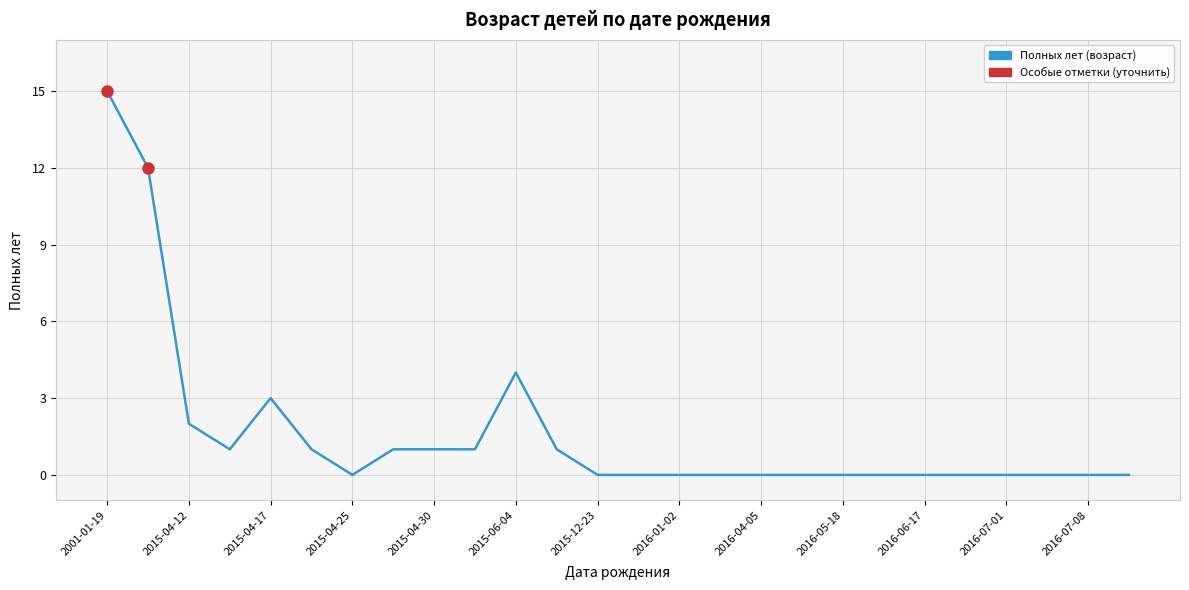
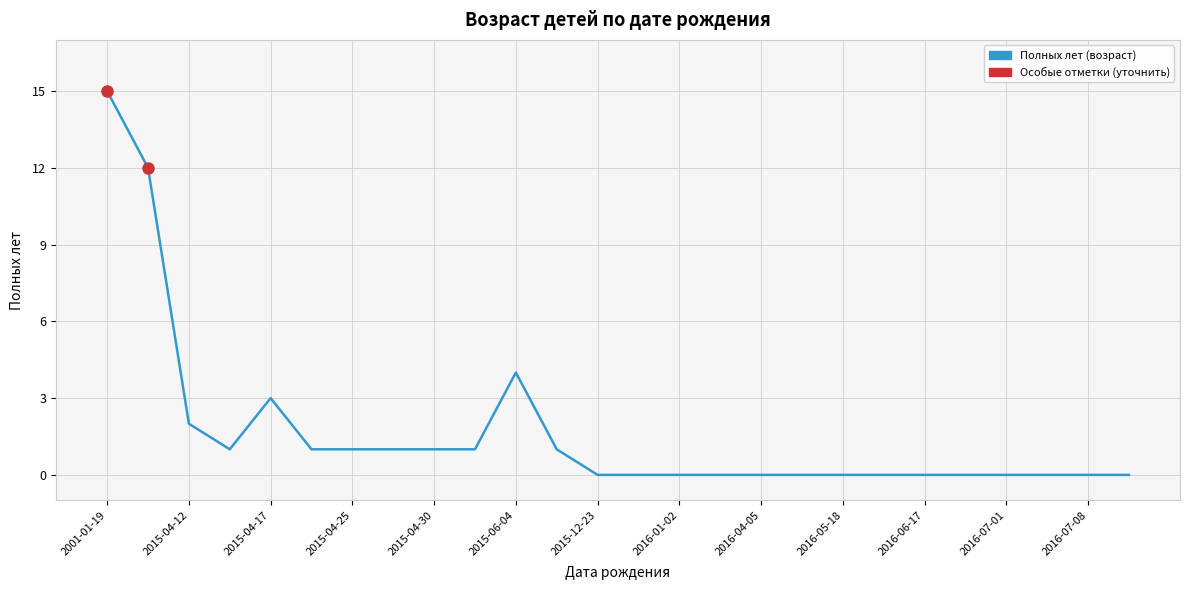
  {
    "Полных лет (возраст)": {
      "2015-04-12": 2,
      "2015-04-17": 3,
-     "2015-04-25": 0,
+     "2015-04-25": 1,
      "2015-06-04": 4,
      "2015-12-23": 0,
      "2016-01-02": 0,
      "2016-04-05": 0,
      "2016-05-18": 0,
      "2016-06-17": 0,
      "2016-07-08": 0
    }
  }
